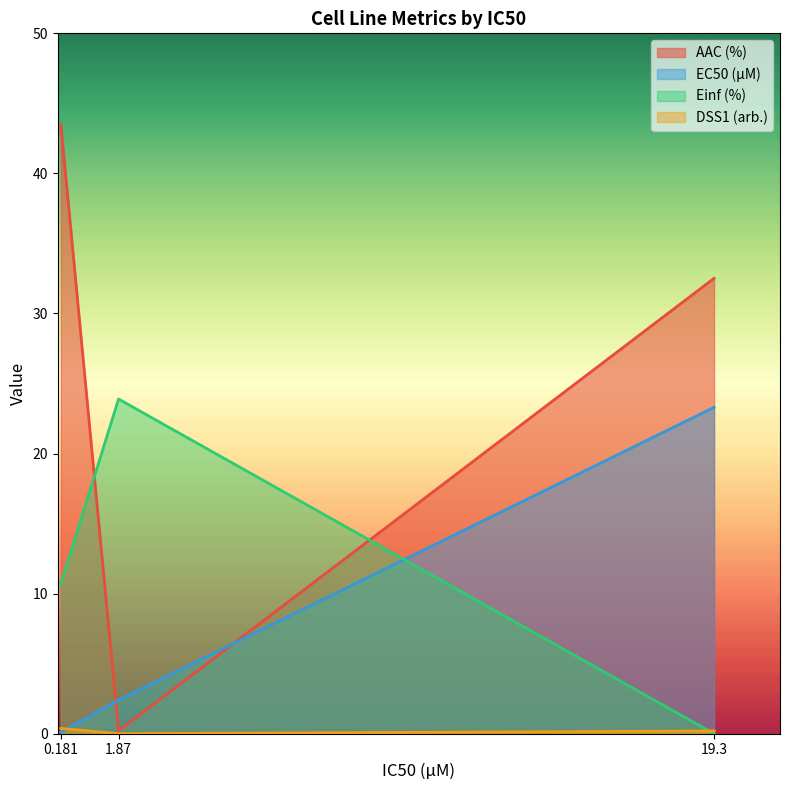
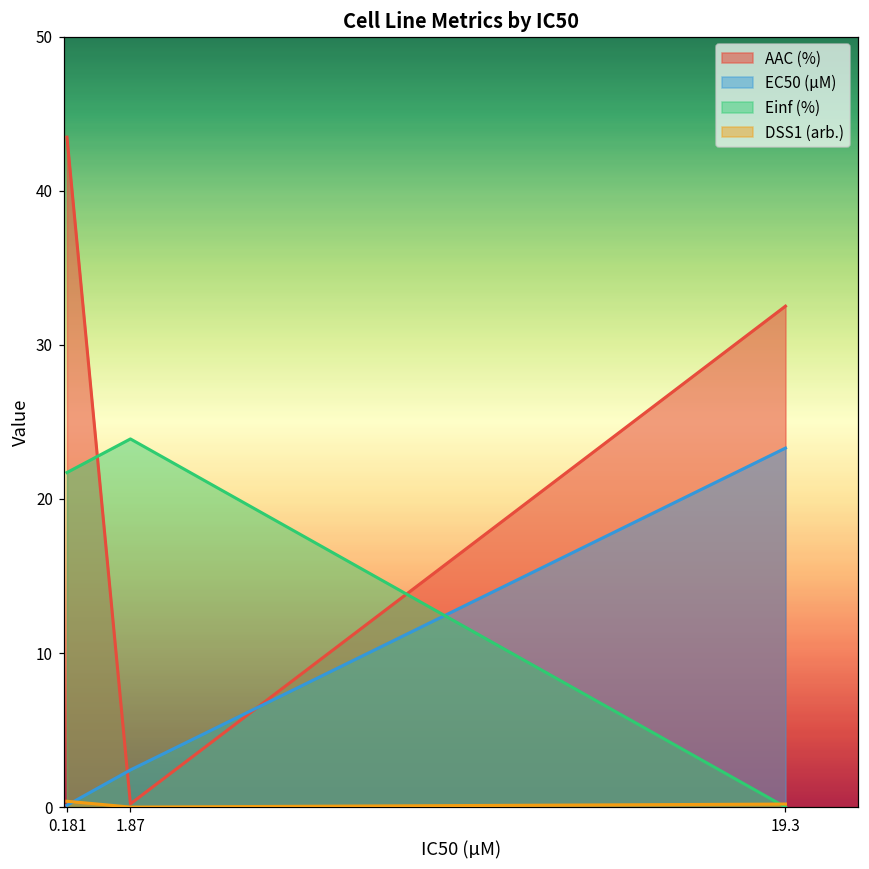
  {
    "AAC (%)": {
      "0.181": 43.5,
      "1.87": 0.2,
      "19.3": 32.5
    },
    "EC50 (µM)": {
      "0.181": 0.1,
      "1.87": 2.4,
      "19.3": 23.3
    },
    "Einf (%)": {
-     "0.181": 10.7,
+     "0.181": 21.7,
      "1.87": 23.9,
      "19.3": 0.0
    },
    "DSS1 (arb.)": {
      "0.181": 0.4,
      "1.87": 0.0,
      "19.3": 0.2
    }
  }
